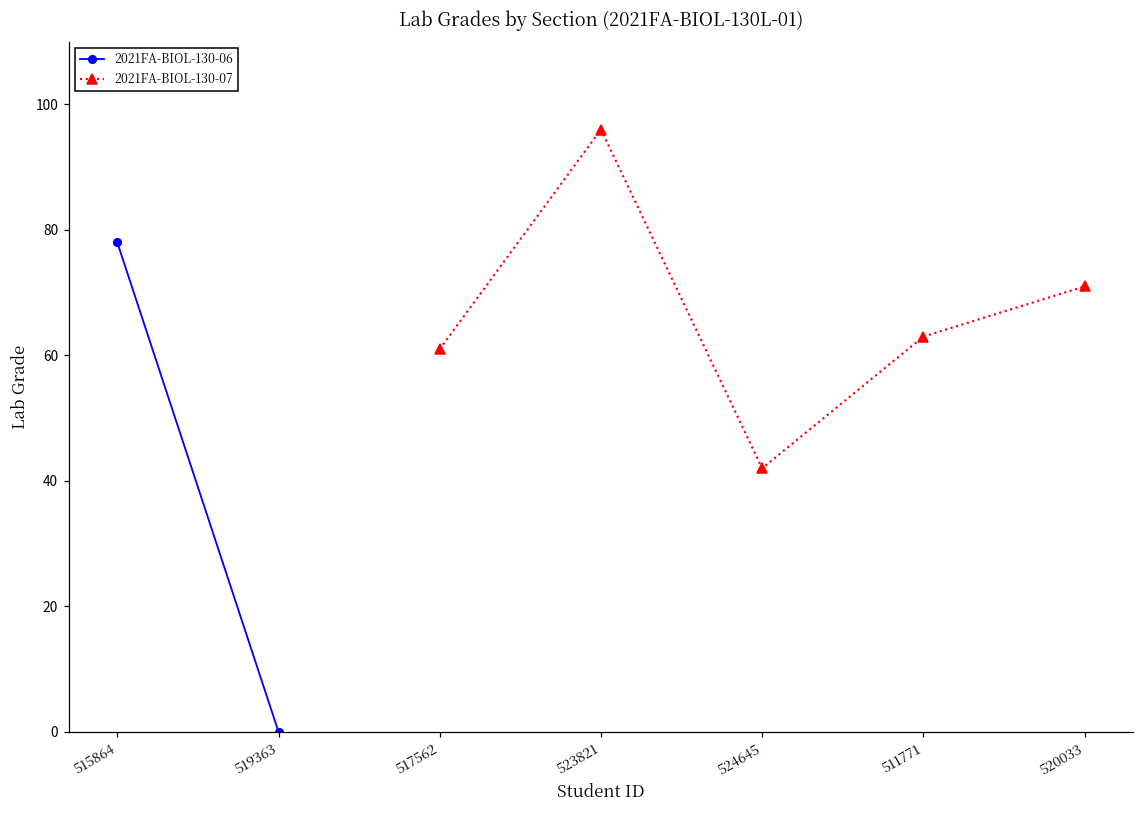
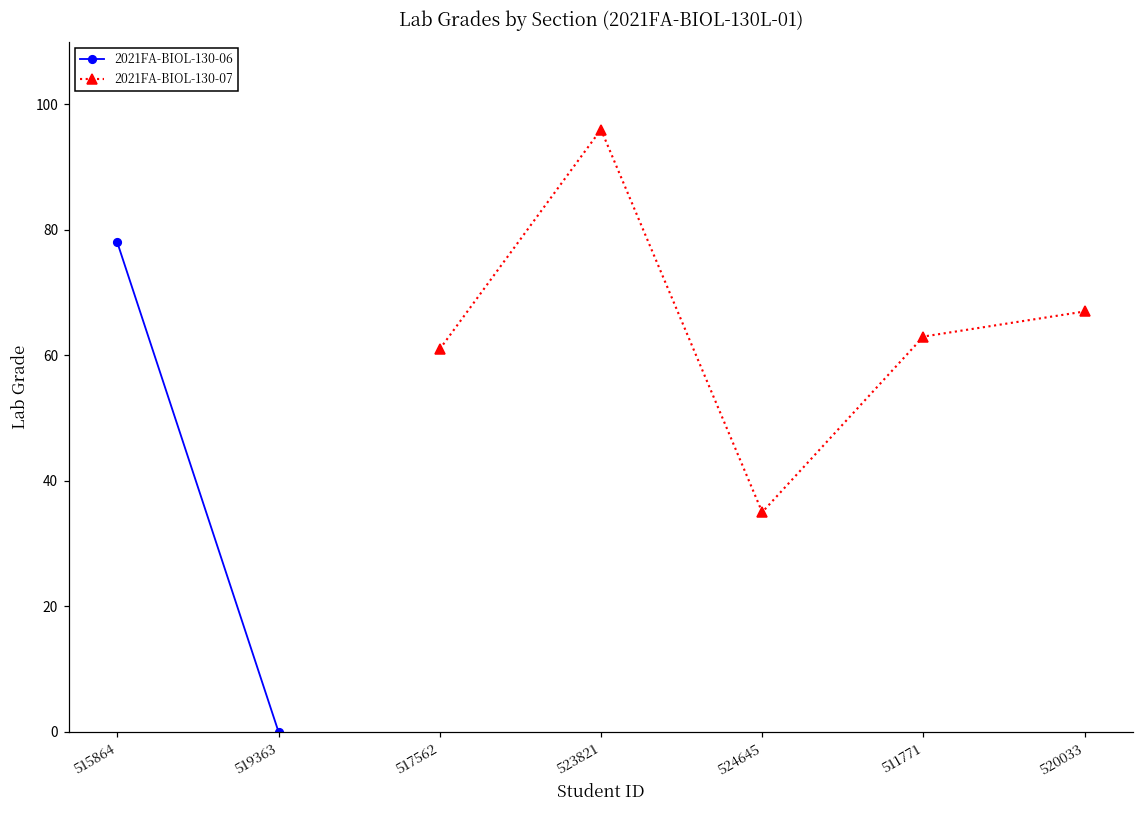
  {
    "2021FA-BIOL-130-06": {
      "515864": 78,
      "519363": 0
    },
    "2021FA-BIOL-130-07": {
      "517562": 61,
      "523821": 96,
-     "524645": 42,
+     "524645": 35,
      "511771": 63,
-     "520033": 71
+     "520033": 67
    }
  }
